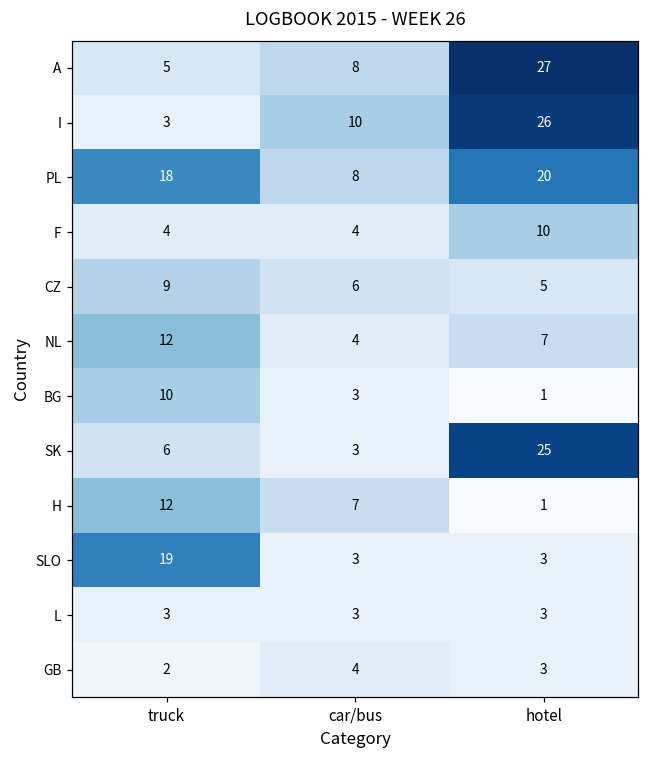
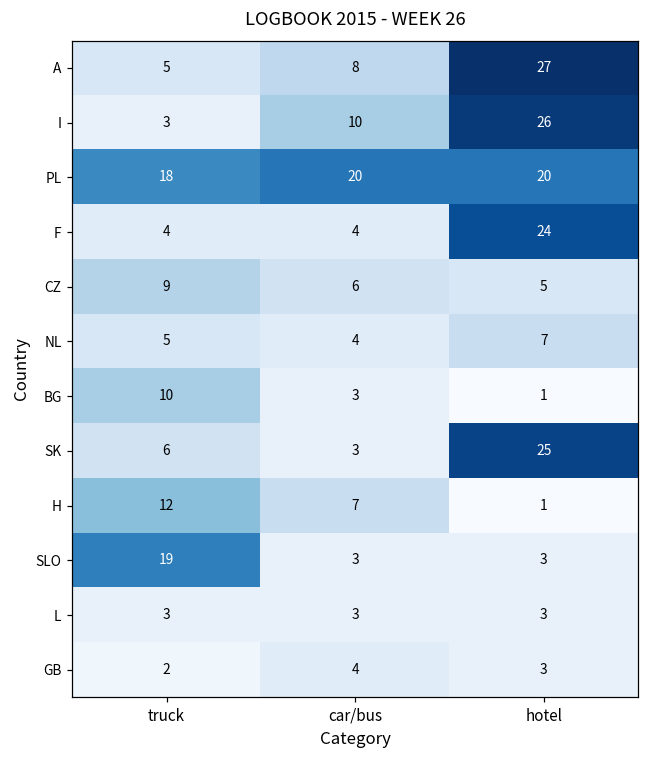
  {
    "A": {
      "truck": 5,
      "car/bus": 8,
      "hotel": 27
    },
    "I": {
      "truck": 3,
      "car/bus": 10,
      "hotel": 26
    },
    "PL": {
      "truck": 18,
-     "car/bus": 8,
+     "car/bus": 20,
      "hotel": 20
    },
    "F": {
      "truck": 4,
      "car/bus": 4,
-     "hotel": 10
+     "hotel": 24
    },
    "CZ": {
      "truck": 9,
      "car/bus": 6,
      "hotel": 5
    },
    "NL": {
-     "truck": 12,
+     "truck": 5,
      "car/bus": 4,
      "hotel": 7
    },
    "BG": {
      "truck": 10,
      "car/bus": 3,
      "hotel": 1
    },
    "SK": {
      "truck": 6,
      "car/bus": 3,
      "hotel": 25
    },
    "H": {
      "truck": 12,
      "car/bus": 7,
      "hotel": 1
    },
    "SLO": {
      "truck": 19,
      "car/bus": 3,
      "hotel": 3
    },
    "L": {
      "truck": 3,
      "car/bus": 3,
      "hotel": 3
    },
    "GB": {
      "truck": 2,
      "car/bus": 4,
      "hotel": 3
    }
  }
